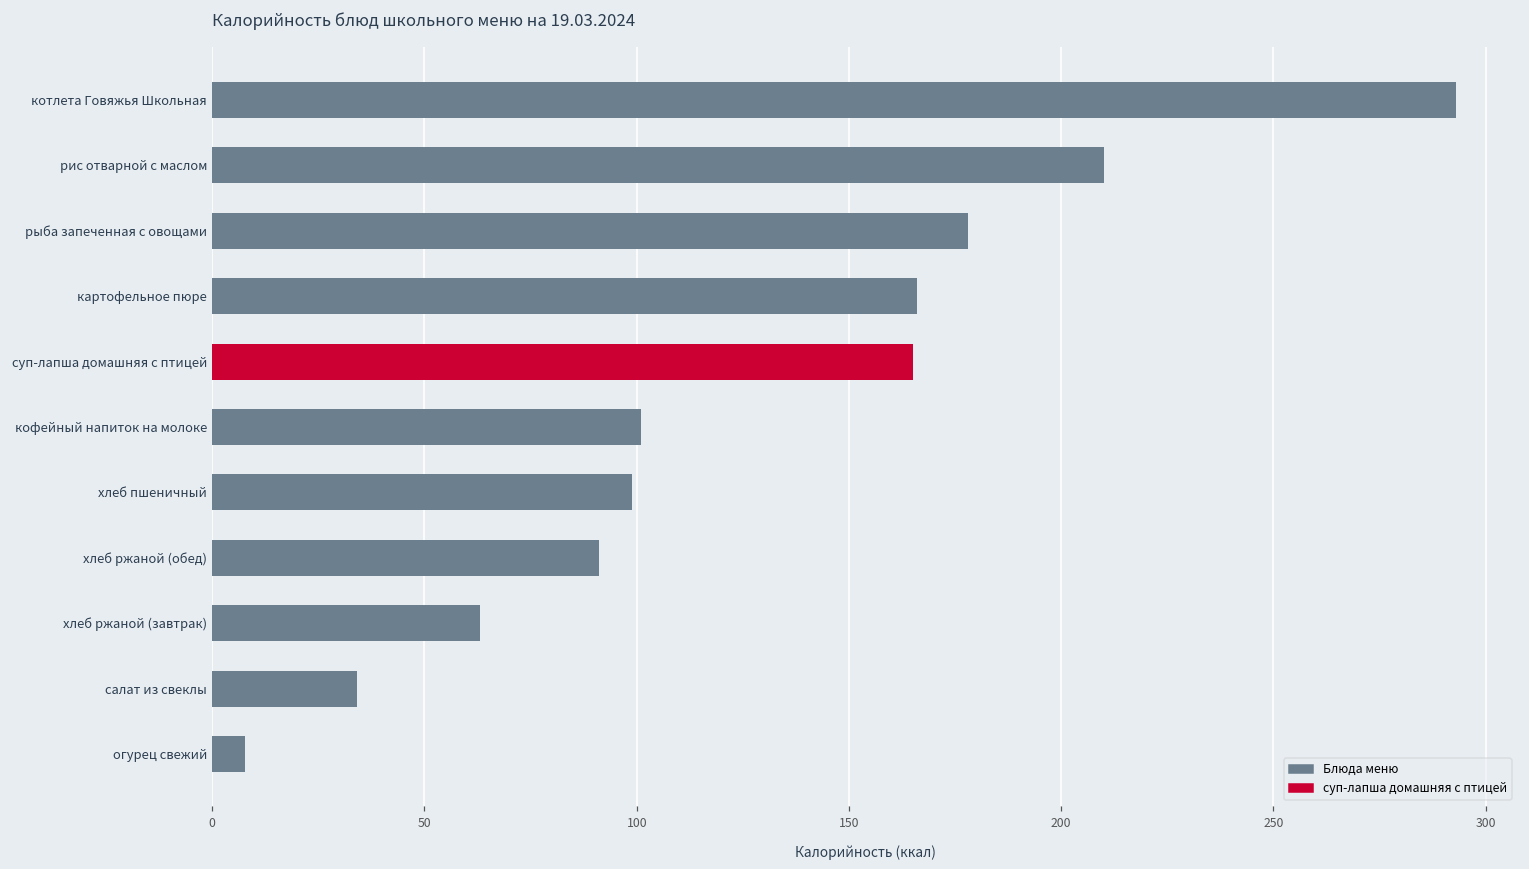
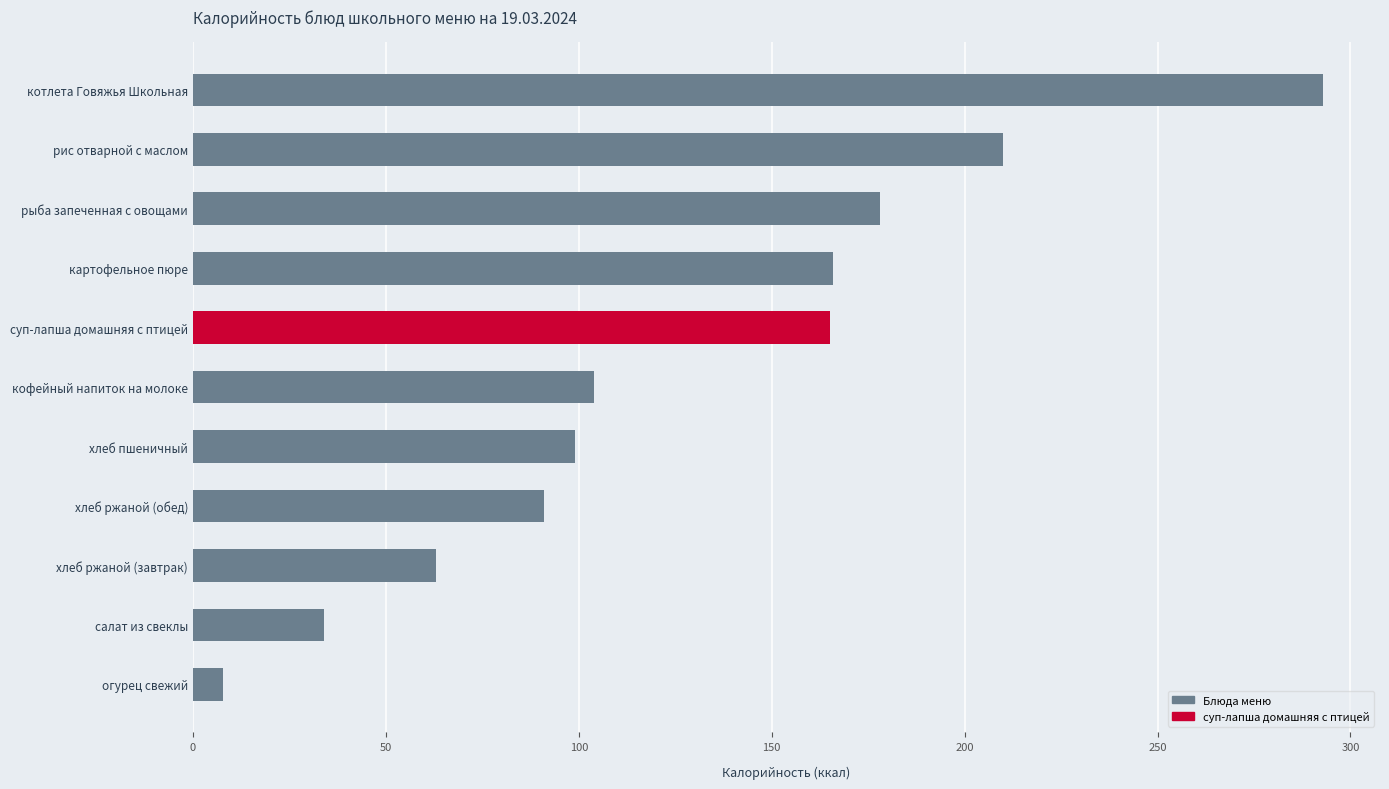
  {
    "Блюда меню": {
      "котлета Говяжья Школьная": 293,
      "рис отварной с маслом": 210,
      "рыба запеченная с овощами": 178,
      "картофельное пюре": 166,
-     "кофейный напиток на молоке": 101,
+     "кофейный напиток на молоке": 104,
      "хлеб пшеничный": 99,
      "хлеб ржаной (обед)": 91,
      "хлеб ржаной (завтрак)": 63,
      "салат из свеклы": 34,
      "огурец свежий": 8
    },
    "суп-лапша домашняя с птицей": {
      "суп-лапша домашняя с птицей": 165
    }
  }
